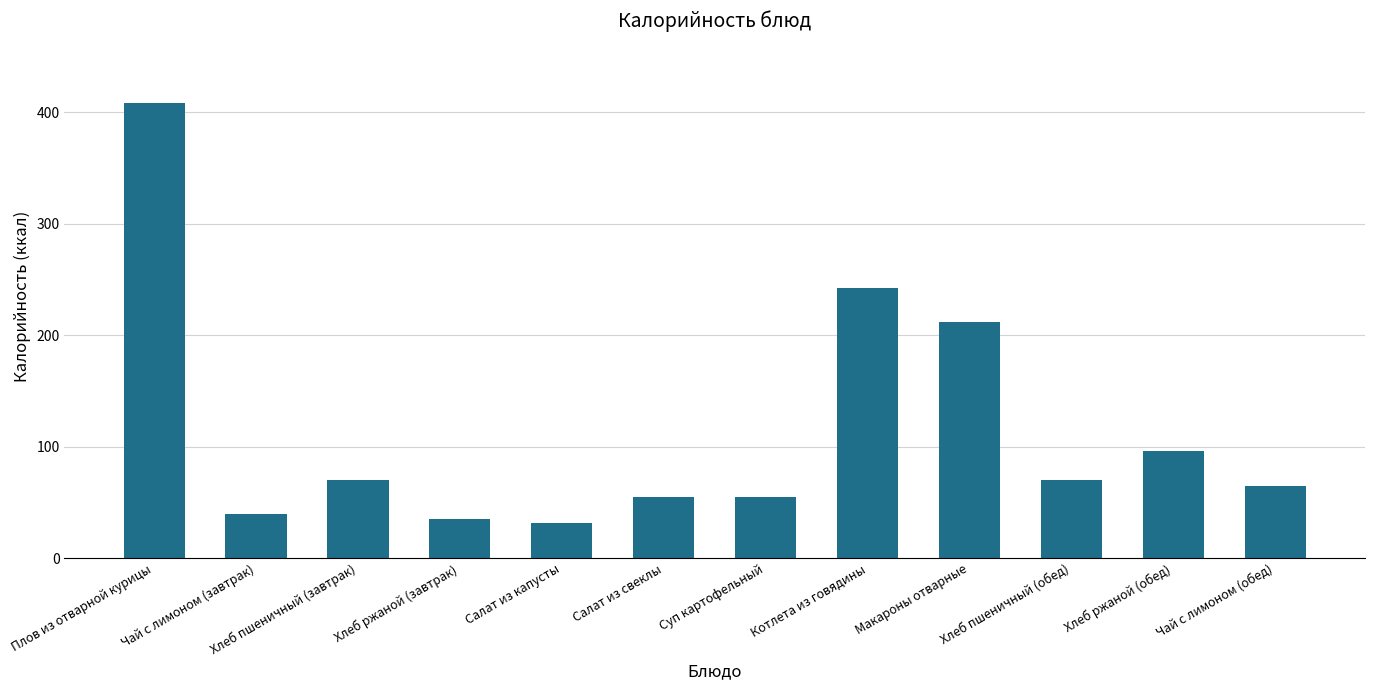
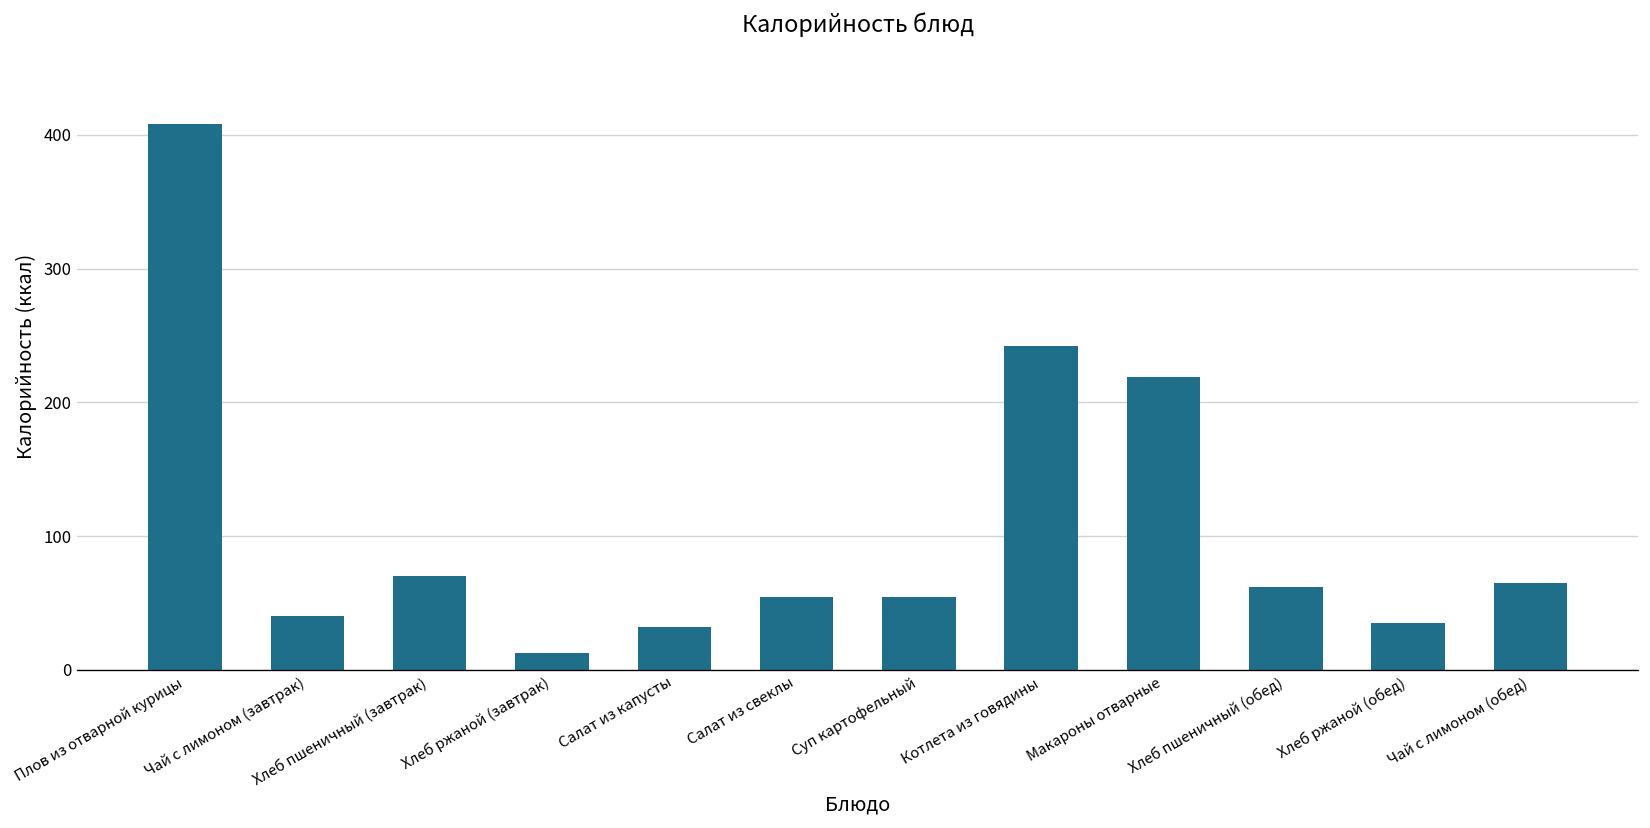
  {
    "Плов из отварной курицы": 408,
    "Чай с лимоном (завтрак)": 40,
    "Хлеб пшеничный (завтрак)": 71,
-   "Хлеб ржаной (завтрак)": 35,
+   "Хлеб ржаной (завтрак)": 13,
    "Салат из капусты": 32,
    "Салат из свеклы": 55,
    "Суп картофельный": 55,
    "Котлета из говядины": 242,
-   "Макароны отварные": 212,
-   "Хлеб пшеничный (обед)": 71,
-   "Хлеб ржаной (обед)": 96,
+   "Макароны отварные": 219,
+   "Хлеб пшеничный (обед)": 62,
+   "Хлеб ржаной (обед)": 35,
    "Чай с лимоном (обед)": 65
  }
